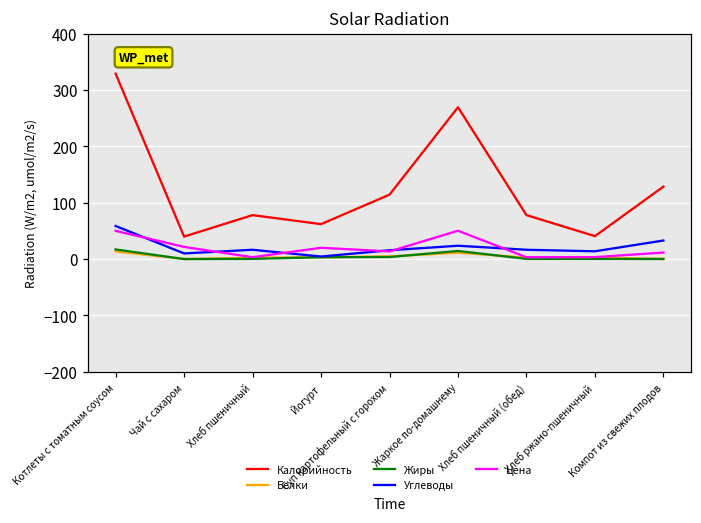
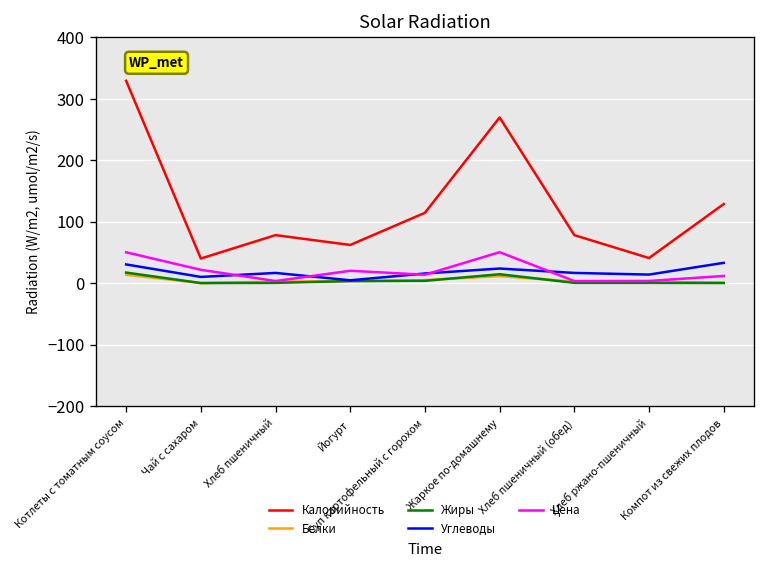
  {
    "Калорийность": {
      "Котлеты с томатным соусом": 330,
      "Чай с сахаром": 40,
      "Хлеб пшеничный": 80,
      "Йогурт": 60,
      "Суп картофельный с горохом": 110,
      "Жаркое по-домашнему": 270,
      "Хлеб пшеничный (обед)": 80,
      "Хлеб ржано-пшеничный": 40,
      "Компот из свежих плодов": 130
    },
    "Углеводы": {
-     "Котлеты с томатным соусом": 60,
+     "Котлеты с томатным соусом": 30,
      "Чай с сахаром": 10,
      "Хлеб пшеничный": 20,
      "Жаркое по-домашнему": 20,
      "Хлеб пшеничный (обед)": 20,
      "Хлеб ржано-пшеничный": 10,
      "Компот из свежих плодов": 30
    },
    "Цена": {
      "Котлеты с томатным соусом": 50,
      "Чай с сахаром": 20,
      "Йогурт": 20,
      "Жаркое по-домашнему": 50,
      "Компот из свежих плодов": 10
    }
  }
